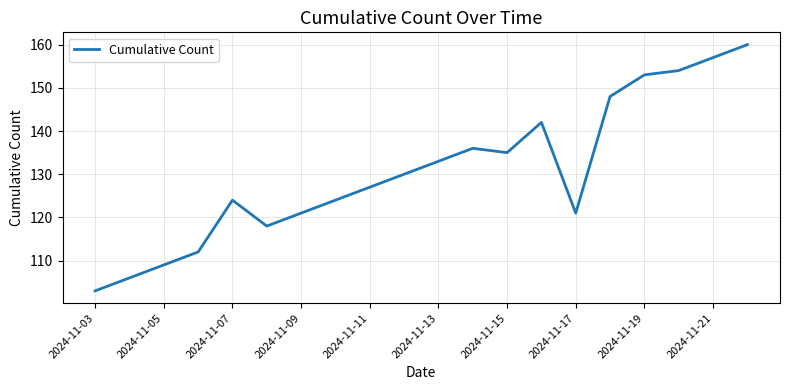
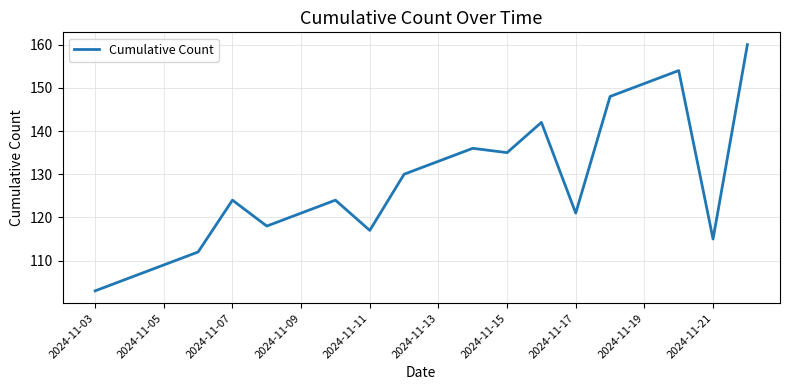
  {
    "2024-11-03": 103,
    "2024-11-05": 109,
    "2024-11-07": 124,
    "2024-11-09": 121,
-   "2024-11-11": 127,
+   "2024-11-11": 117,
    "2024-11-13": 133,
    "2024-11-15": 135,
    "2024-11-17": 121,
-   "2024-11-19": 153,
-   "2024-11-21": 157
+   "2024-11-19": 151,
+   "2024-11-21": 115
  }
